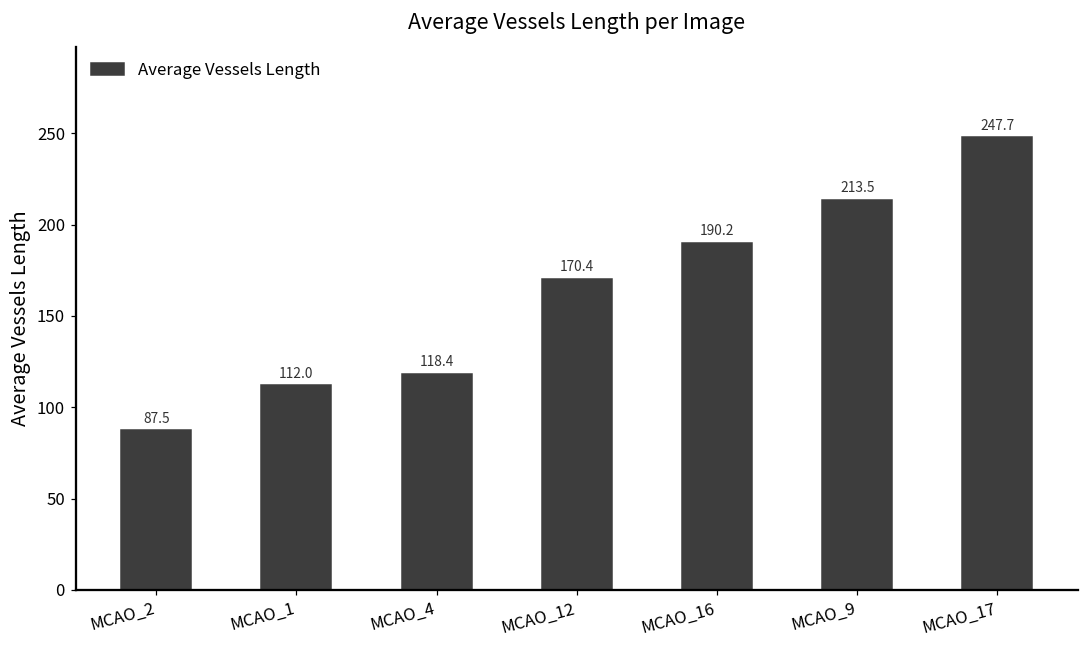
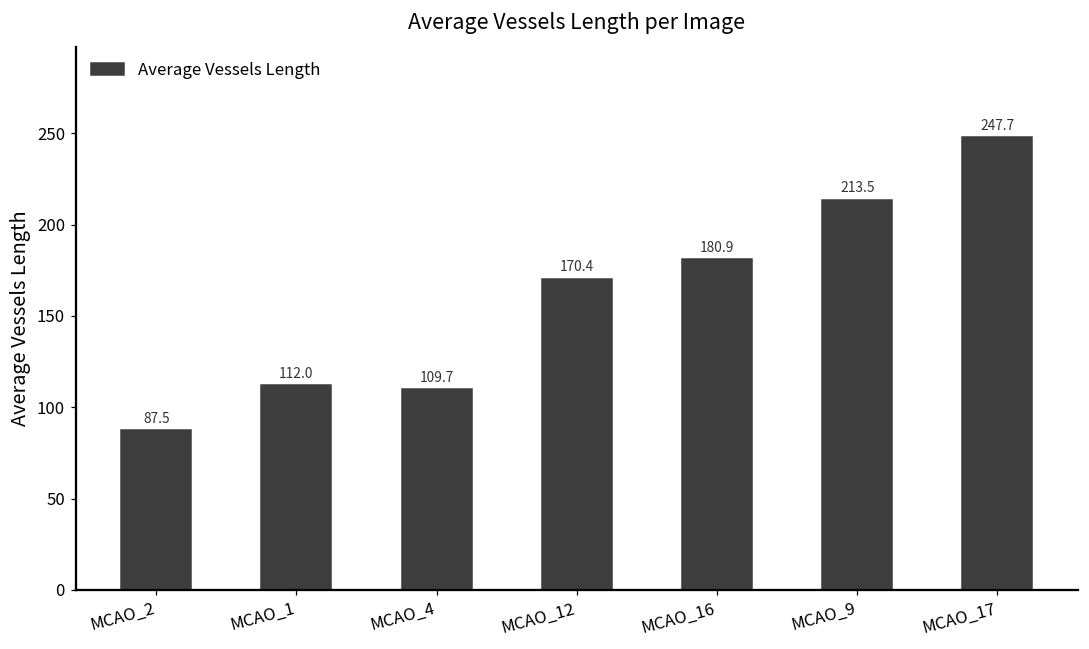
  {
    "MCAO_2": 87.5,
    "MCAO_1": 112.0,
-   "MCAO_4": 118.4,
+   "MCAO_4": 109.7,
    "MCAO_12": 170.4,
-   "MCAO_16": 190.2,
+   "MCAO_16": 180.9,
    "MCAO_9": 213.5,
    "MCAO_17": 247.7
  }
